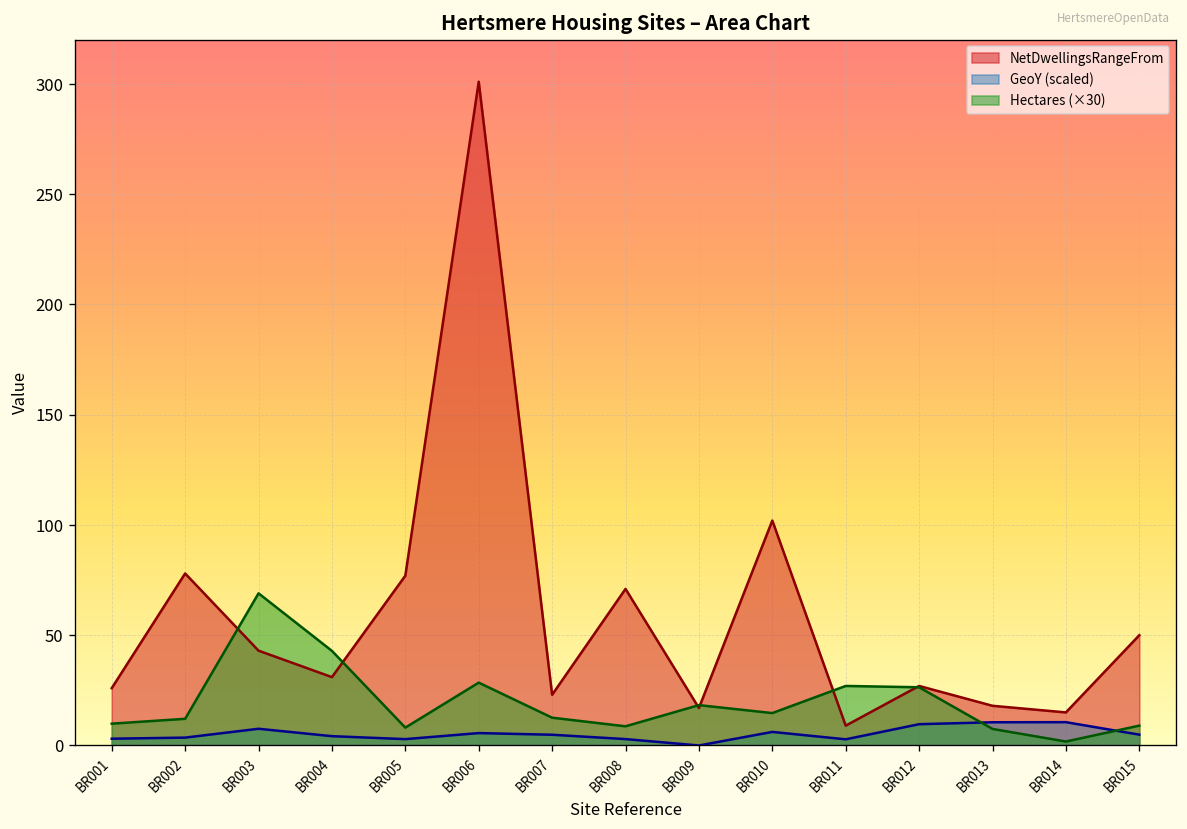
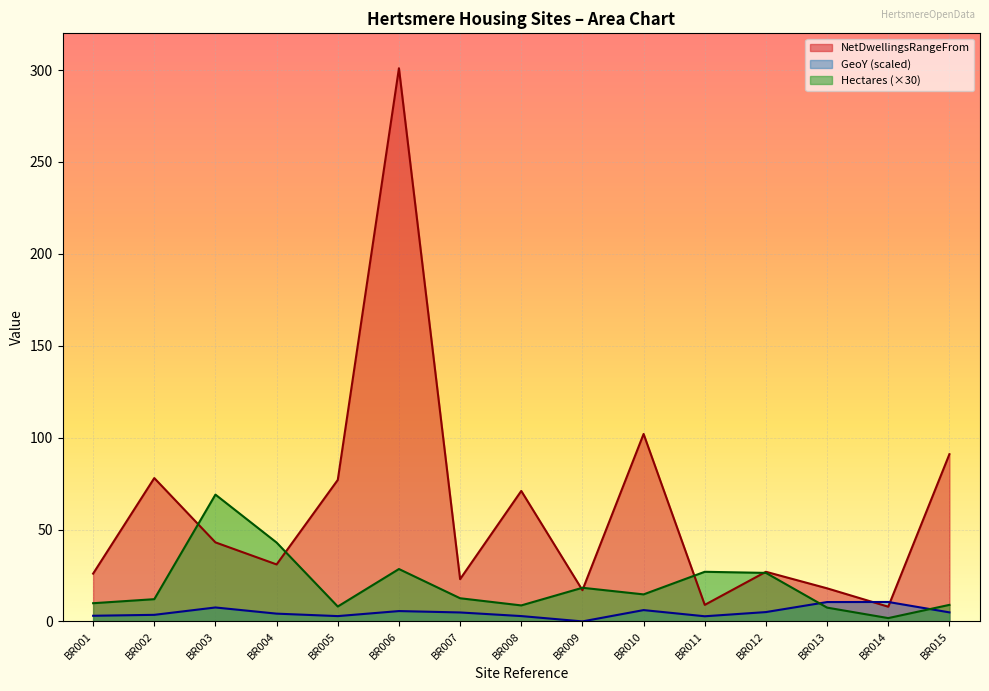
  {
    "NetDwellingsRangeFrom": {
      "BR001": 26,
      "BR002": 78,
      "BR003": 43,
      "BR004": 31,
      "BR005": 77,
      "BR006": 301,
      "BR007": 23,
      "BR008": 71,
      "BR010": 102,
      "BR011": 9,
      "BR013": 18,
-     "BR014": 15,
-     "BR015": 50
+     "BR014": 8,
+     "BR015": 91
    },
    "GeoY (scaled)": {
      "BR001": 3,
      "BR002": 4,
      "BR003": 8,
      "BR004": 4,
      "BR005": 3,
      "BR006": 6,
      "BR007": 5,
      "BR008": 3,
      "BR009": 0,
      "BR010": 6,
      "BR011": 3,
-     "BR012": 10,
+     "BR012": 5,
      "BR013": 11,
      "BR014": 11,
      "BR015": 5
    },
    "Hectares (×30)": {
      "BR001": 10,
      "BR002": 12,
      "BR003": 69,
      "BR004": 43,
      "BR005": 8,
      "BR006": 29,
      "BR007": 13,
      "BR008": 9,
      "BR010": 15,
      "BR011": 27,
      "BR013": 8,
      "BR014": 2,
      "BR015": 9
    }
  }
